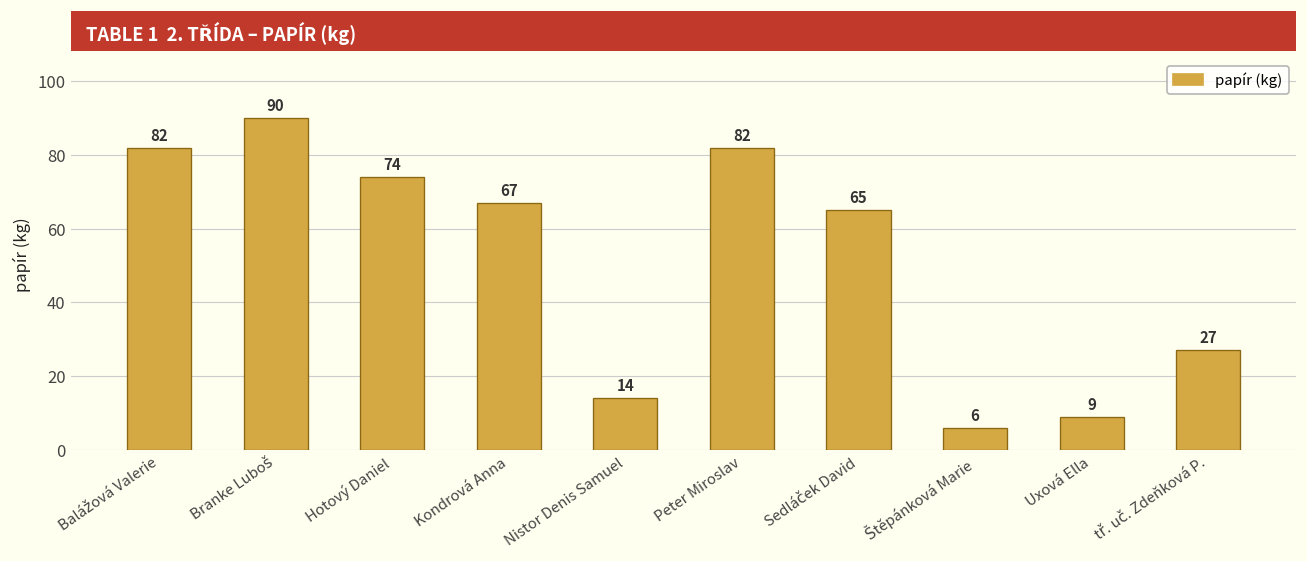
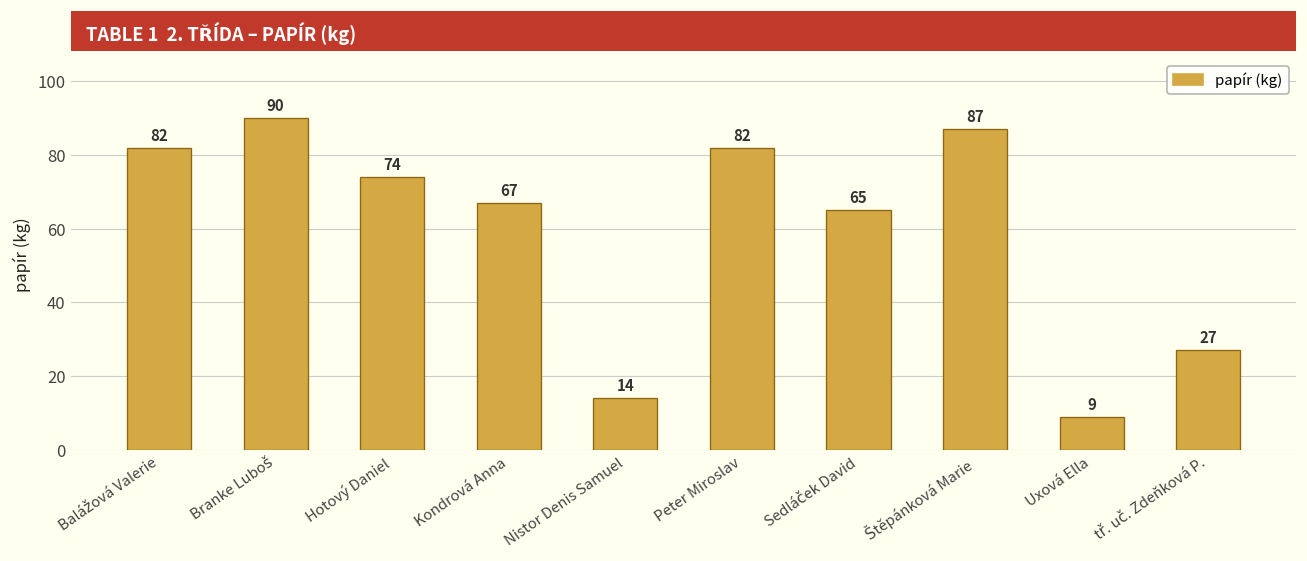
  {
    "Balážová Valerie": 82,
    "Branke Luboš": 90,
    "Hotový Daniel": 74,
    "Kondrová Anna": 67,
    "Nistor Denis Samuel": 14,
    "Peter Miroslav": 82,
    "Sedláček David": 65,
-   "Štěpánková Marie": 6,
+   "Štěpánková Marie": 87,
    "Uxová Ella": 9,
    "tř. uč. Zdeňková P.": 27
  }
